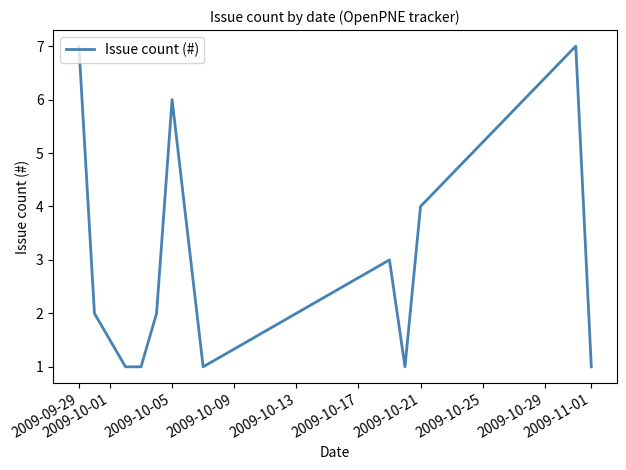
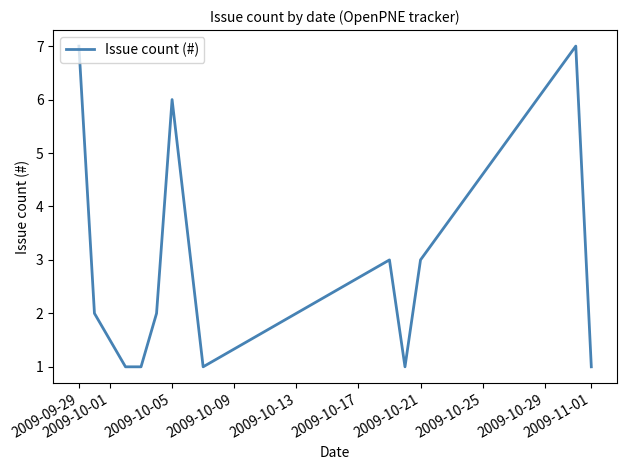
  {
    "2009-10-05": 6,
-   "2009-10-21": 4,
+   "2009-10-21": 3,
    "2009-11-01": 1
  }
